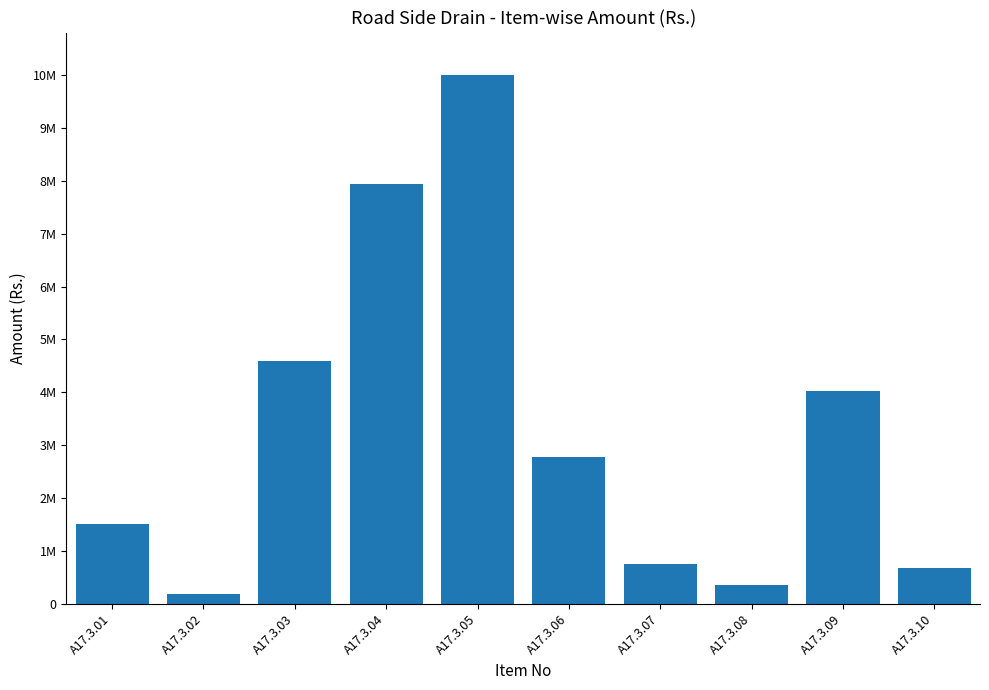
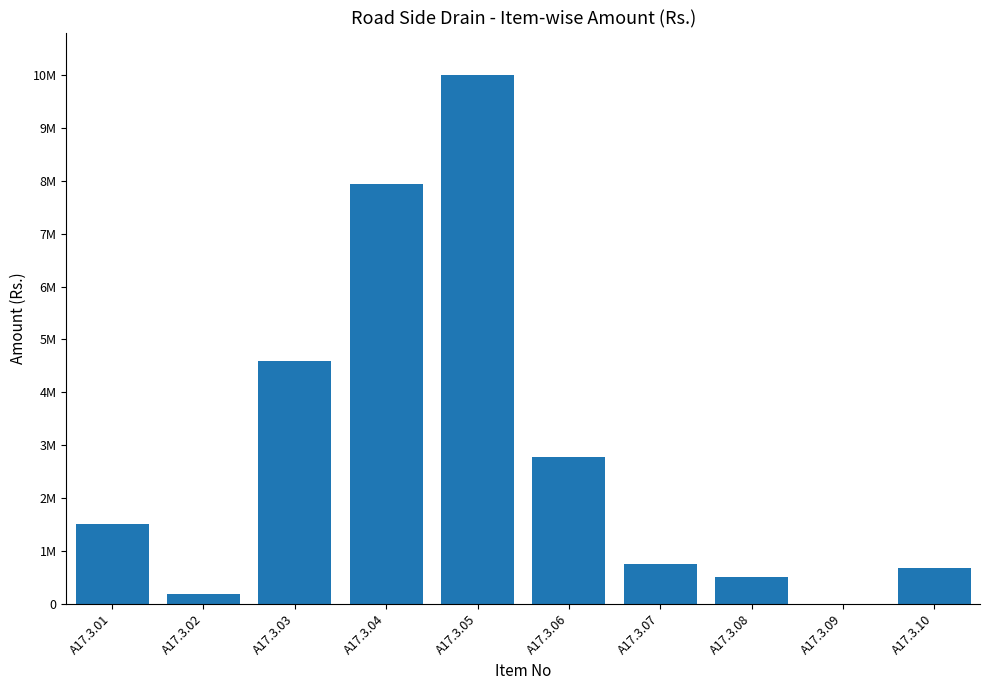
  {
    "A17.3.01": 1500000,
    "A17.3.02": 200000,
    "A17.3.03": 4600000,
    "A17.3.04": 7900000,
    "A17.3.05": 10000000,
    "A17.3.06": 2800000,
    "A17.3.07": 800000,
-   "A17.3.08": 400000,
-   "A17.3.09": 4000000,
+   "A17.3.08": 500000,
+   "A17.3.09": 0,
    "A17.3.10": 700000
  }
